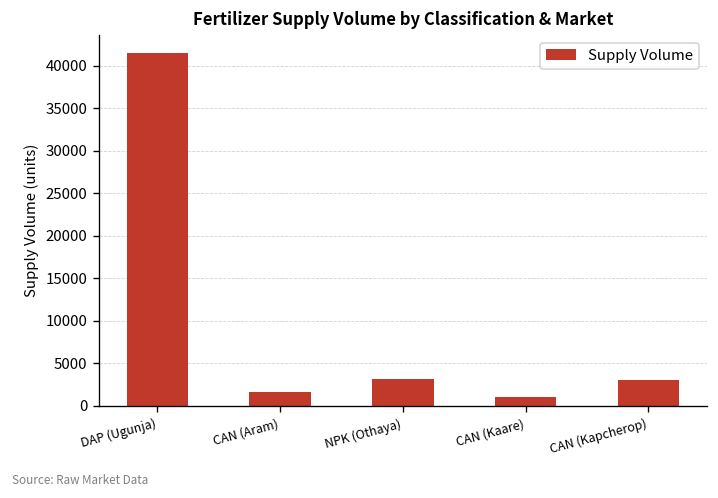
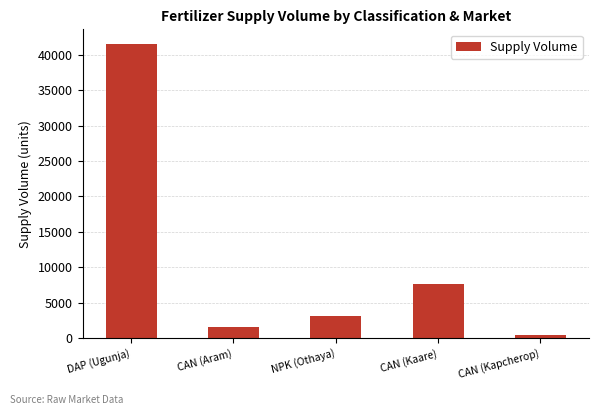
  {
    "DAP (Ugunja)": 42000,
    "CAN (Aram)": 2000,
    "NPK (Othaya)": 3000,
-   "CAN (Kaare)": 1000,
-   "CAN (Kapcherop)": 3000
+   "CAN (Kaare)": 8000,
+   "CAN (Kapcherop)": 1000
  }
